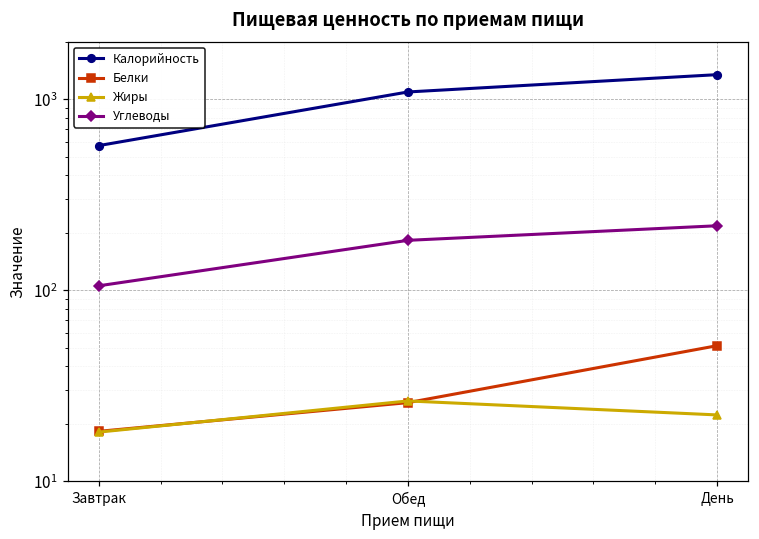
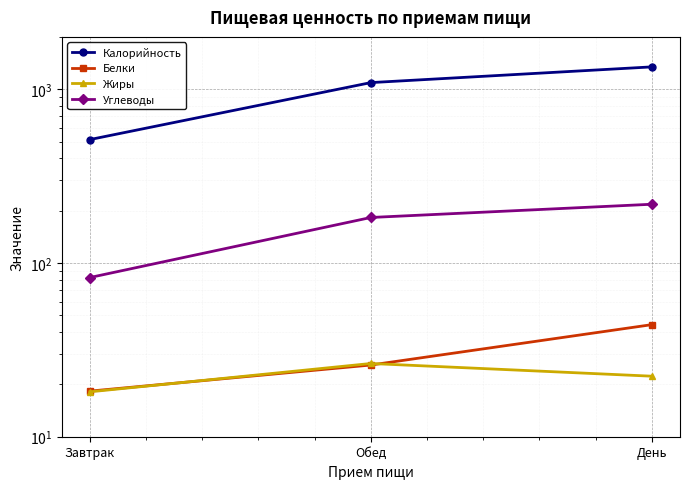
  {
    "Калорийность": {
-     "Завтрак": 570,
+     "Завтрак": 510,
      "Обед": 1100,
      "День": 1300
    },
    "Белки": {
-     "День": 51
+     "День": 44
    },
    "Жиры": {
      "День": 22
    },
    "Углеводы": {
-     "Завтрак": 110,
+     "Завтрак": 80,
      "Обед": 180,
      "День": 220
    }
  }
